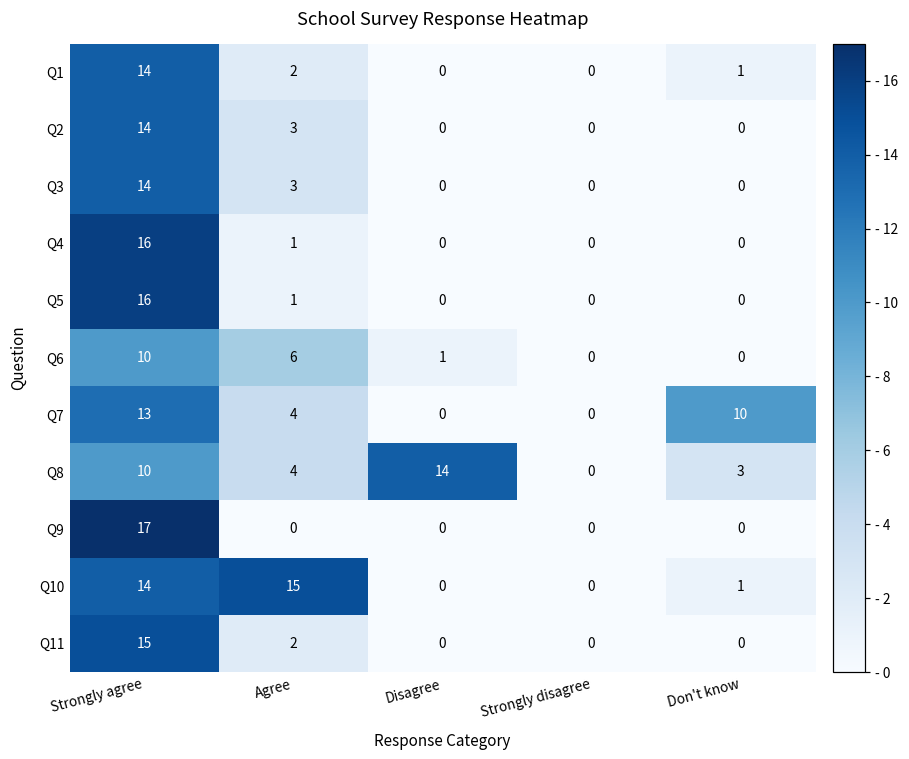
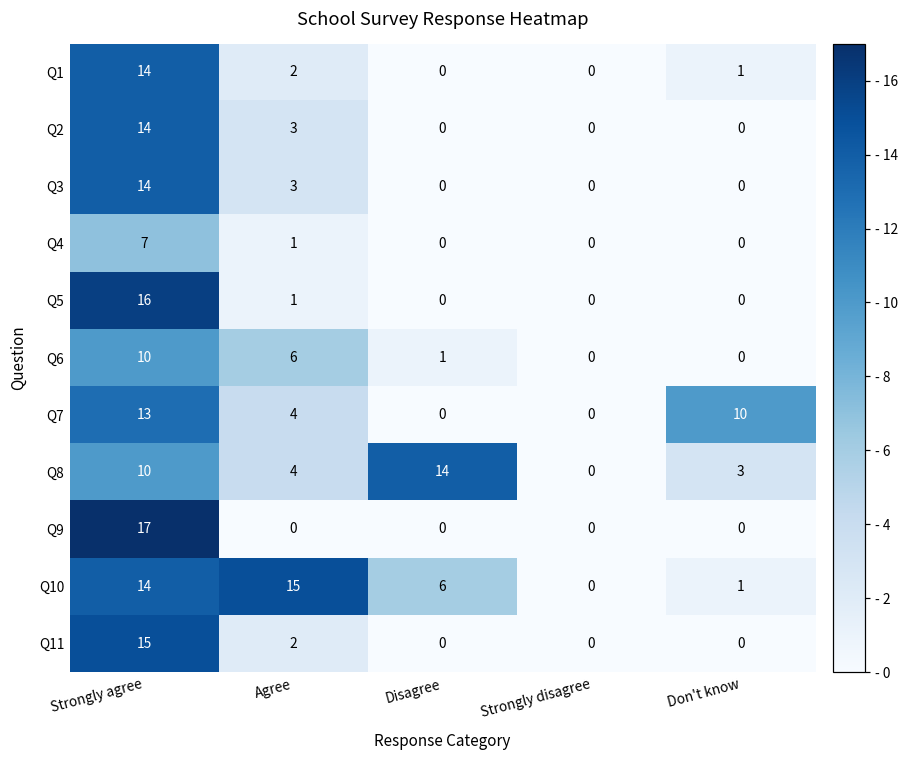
  {
    "Q1": {
      "Strongly agree": 14,
      "Agree": 2,
      "Disagree": 0,
      "Strongly disagree": 0,
      "Don't know": 1
    },
    "Q2": {
      "Strongly agree": 14,
      "Agree": 3,
      "Disagree": 0,
      "Strongly disagree": 0,
      "Don't know": 0
    },
    "Q3": {
      "Strongly agree": 14,
      "Agree": 3,
      "Disagree": 0,
      "Strongly disagree": 0,
      "Don't know": 0
    },
    "Q4": {
-     "Strongly agree": 16,
+     "Strongly agree": 7,
      "Agree": 1,
      "Disagree": 0,
      "Strongly disagree": 0,
      "Don't know": 0
    },
    "Q5": {
      "Strongly agree": 16,
      "Agree": 1,
      "Disagree": 0,
      "Strongly disagree": 0,
      "Don't know": 0
    },
    "Q6": {
      "Strongly agree": 10,
      "Agree": 6,
      "Disagree": 1,
      "Strongly disagree": 0,
      "Don't know": 0
    },
    "Q7": {
      "Strongly agree": 13,
      "Agree": 4,
      "Disagree": 0,
      "Strongly disagree": 0,
      "Don't know": 10
    },
    "Q8": {
      "Strongly agree": 10,
      "Agree": 4,
      "Disagree": 14,
      "Strongly disagree": 0,
      "Don't know": 3
    },
    "Q9": {
      "Strongly agree": 17,
      "Agree": 0,
      "Disagree": 0,
      "Strongly disagree": 0,
      "Don't know": 0
    },
    "Q10": {
      "Strongly agree": 14,
      "Agree": 15,
-     "Disagree": 0,
+     "Disagree": 6,
      "Strongly disagree": 0,
      "Don't know": 1
    },
    "Q11": {
      "Strongly agree": 15,
      "Agree": 2,
      "Disagree": 0,
      "Strongly disagree": 0,
      "Don't know": 0
    }
  }
